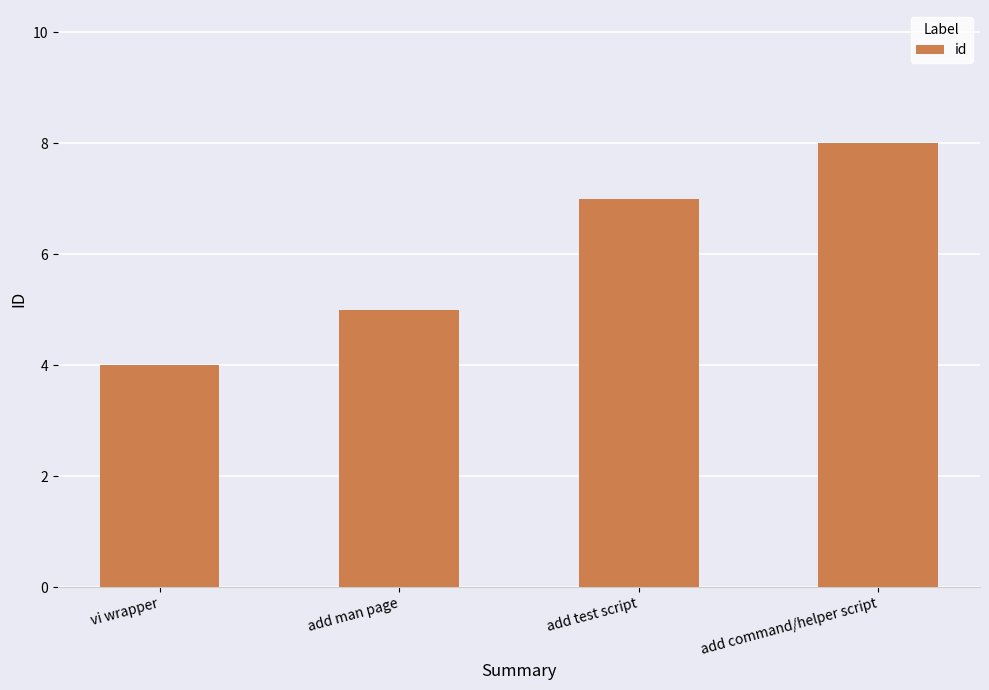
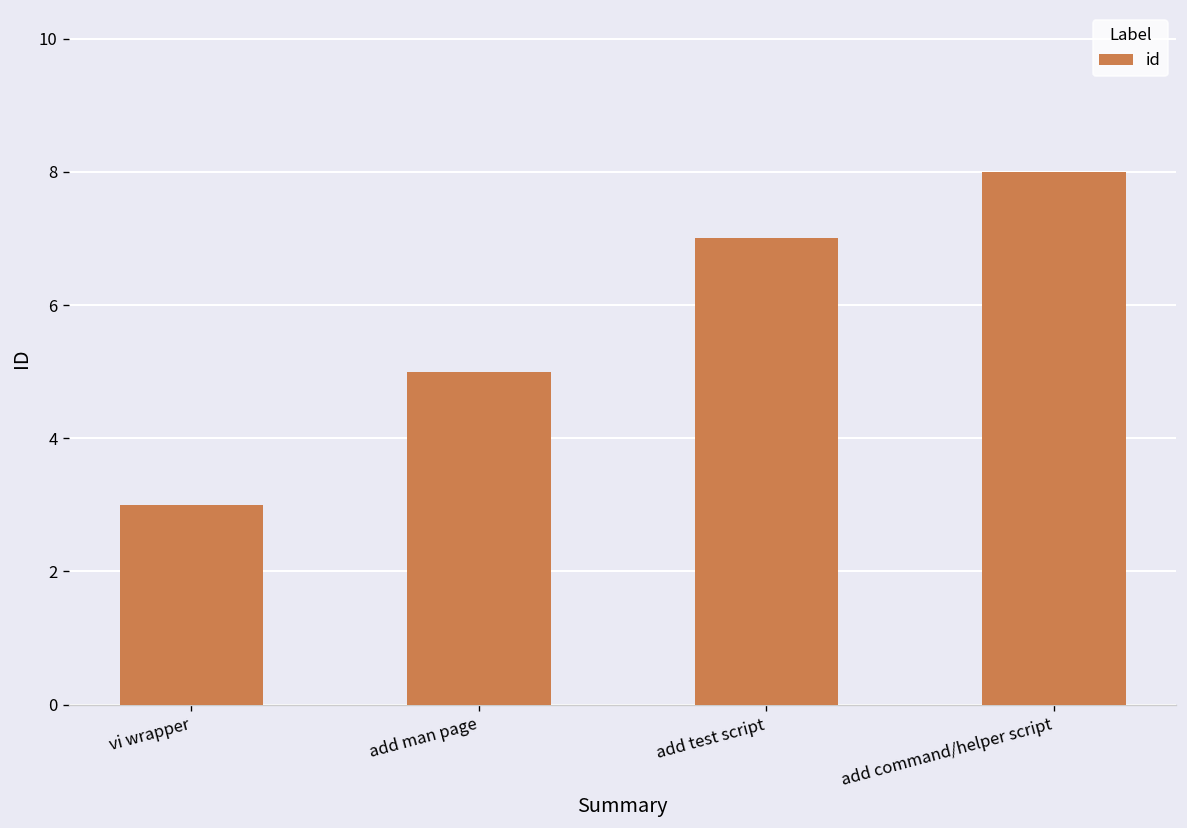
  {
-   "vi wrapper": 4,
+   "vi wrapper": 3,
    "add man page": 5,
    "add test script": 7,
    "add command/helper script": 8
  }
